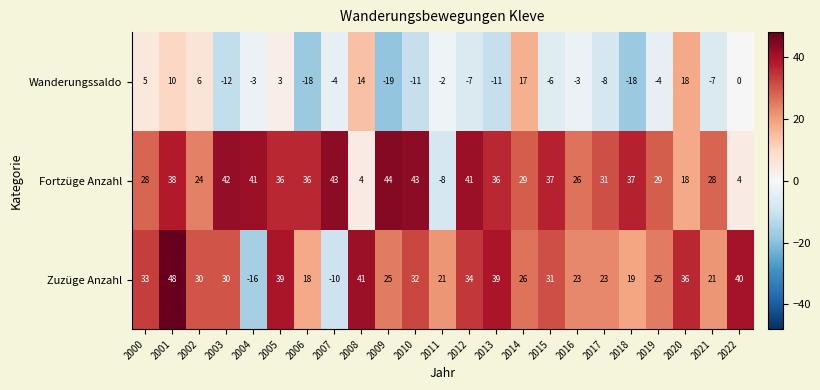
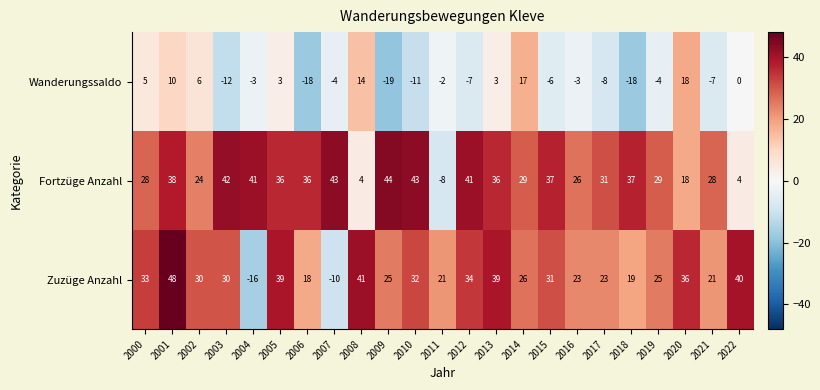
  {
    "Wanderungssaldo": {
      "2000": 5,
      "2001": 10,
      "2002": 6,
      "2003": -12,
      "2004": -3,
      "2005": 3,
      "2006": -18,
      "2007": -4,
      "2008": 14,
      "2009": -19,
      "2010": -11,
      "2011": -2,
      "2012": -7,
-     "2013": -11,
+     "2013": 3,
      "2014": 17,
      "2015": -6,
      "2016": -3,
      "2017": -8,
      "2018": -18,
      "2019": -4,
      "2020": 18,
      "2021": -7,
      "2022": 0
    },
    "Fortzüge Anzahl": {
      "2000": 28,
      "2001": 38,
      "2002": 24,
      "2003": 42,
      "2004": 41,
      "2005": 36,
      "2006": 36,
      "2007": 43,
      "2008": 4,
      "2009": 44,
      "2010": 43,
      "2011": -8,
      "2012": 41,
      "2013": 36,
      "2014": 29,
      "2015": 37,
      "2016": 26,
      "2017": 31,
      "2018": 37,
      "2019": 29,
      "2020": 18,
      "2021": 28,
      "2022": 4
    },
    "Zuzüge Anzahl": {
      "2000": 33,
      "2001": 48,
      "2002": 30,
      "2003": 30,
      "2004": -16,
      "2005": 39,
      "2006": 18,
      "2007": -10,
      "2008": 41,
      "2009": 25,
      "2010": 32,
      "2011": 21,
      "2012": 34,
      "2013": 39,
      "2014": 26,
      "2015": 31,
      "2016": 23,
      "2017": 23,
      "2018": 19,
      "2019": 25,
      "2020": 36,
      "2021": 21,
      "2022": 40
    }
  }
